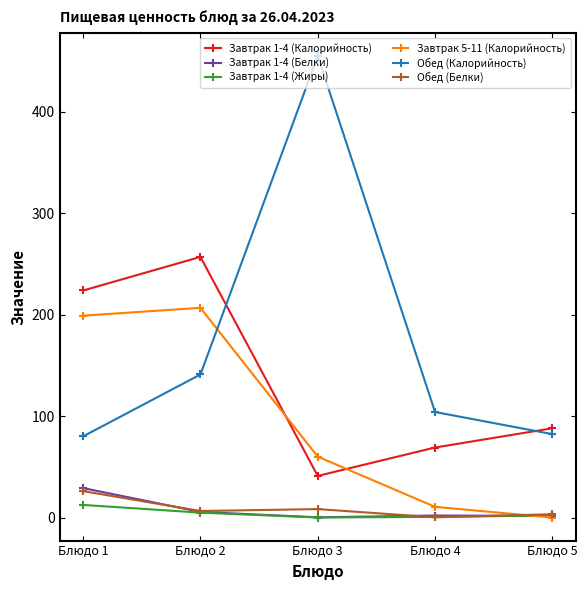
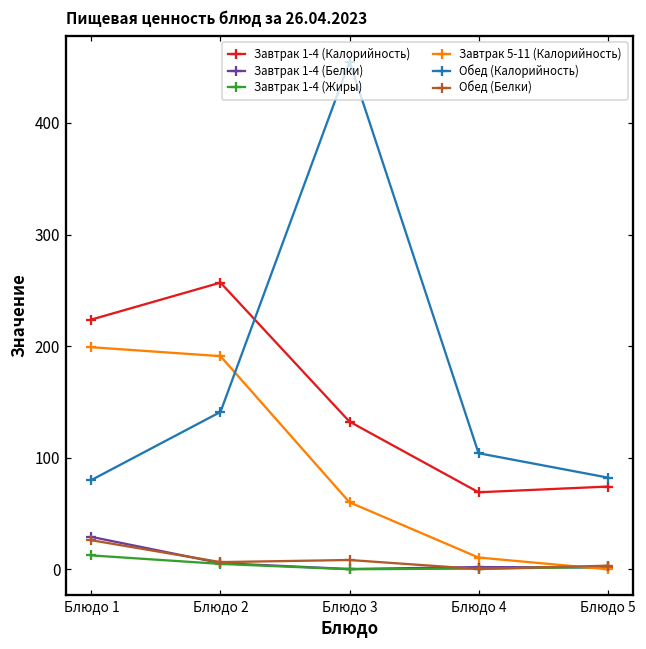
  {
    "Завтрак 1-4 (Калорийность)": {
      "Блюдо 1": 224,
      "Блюдо 2": 257,
-     "Блюдо 3": 41,
+     "Блюдо 3": 132,
      "Блюдо 4": 69,
-     "Блюдо 5": 88
+     "Блюдо 5": 74
    },
    "Завтрак 1-4 (Белки)": {
      "Блюдо 1": 29
    },
    "Завтрак 1-4 (Жиры)": {
      "Блюдо 1": 12
    },
    "Завтрак 5-11 (Калорийность)": {
      "Блюдо 1": 199,
-     "Блюдо 2": 207,
+     "Блюдо 2": 191,
      "Блюдо 3": 60,
      "Блюдо 4": 11
    },
    "Обед (Калорийность)": {
      "Блюдо 1": 80,
      "Блюдо 2": 141,
      "Блюдо 4": 104,
      "Блюдо 5": 82
    },
    "Обед (Белки)": {
      "Блюдо 1": 26,
      "Блюдо 3": 8
    }
  }
